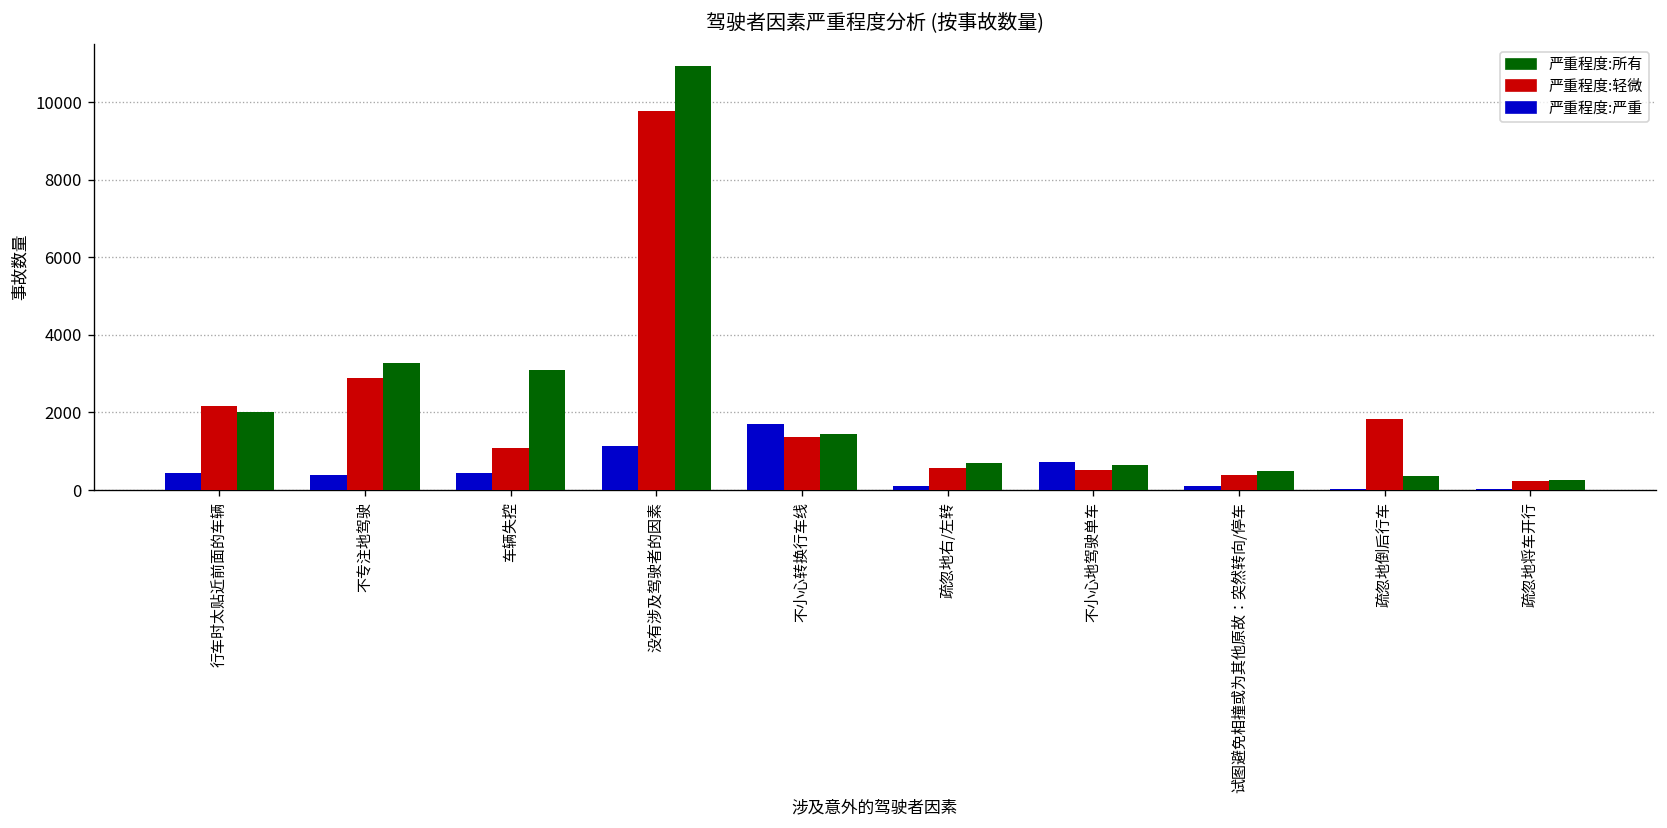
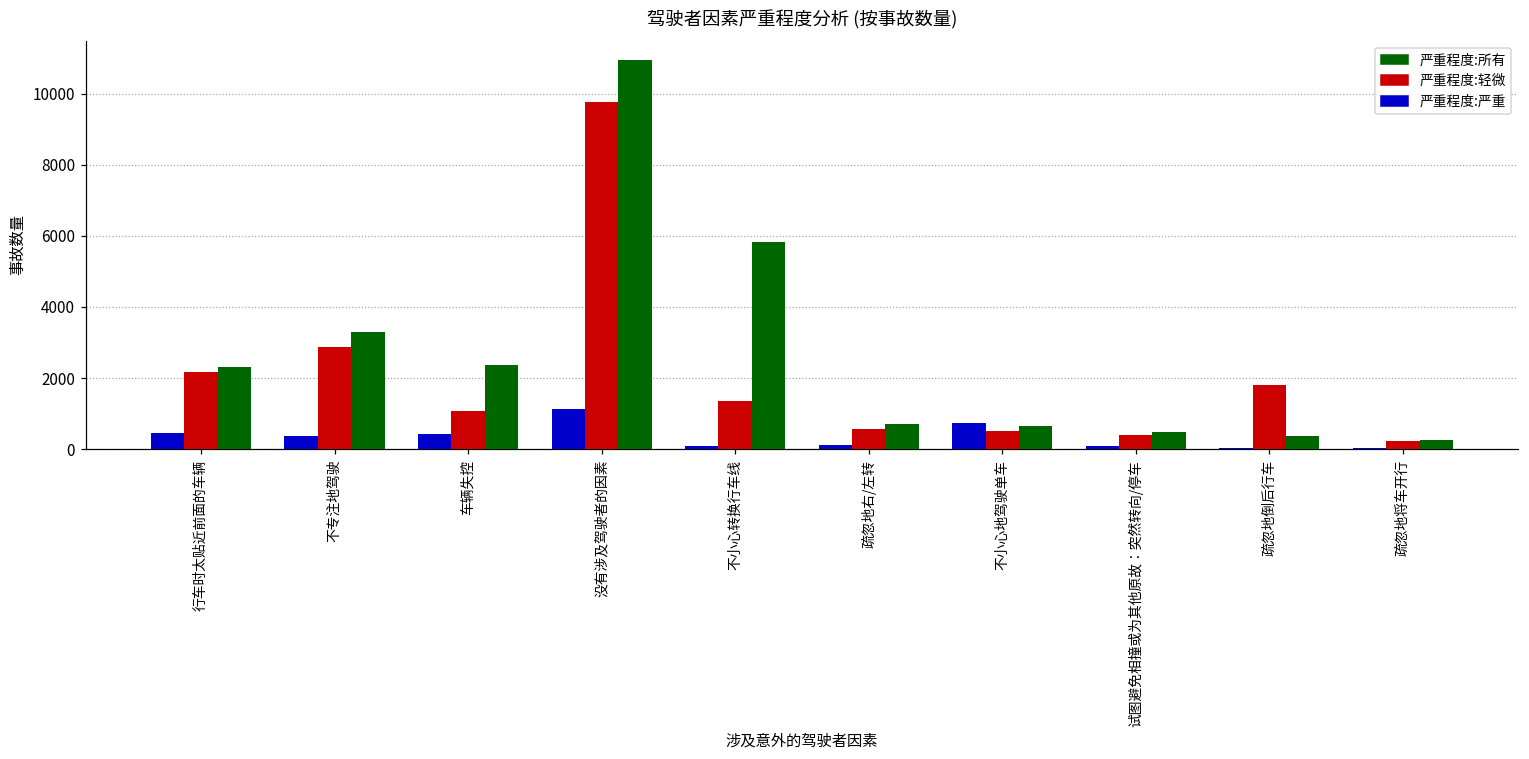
  {
    "严重程度:严重": {
      "行车时太贴近前面的车辆": 400,
      "不专注地驾驶": 400,
      "车辆失控": 400,
      "没有涉及驾驶者的因素": 1100,
-     "不小心转换行车线": 1700,
+     "不小心转换行车线": 100,
      "疏忽地右/左转": 100,
      "不小心地驾驶单车": 700,
      "试图避免相撞或为其他原故：突然转向/停车": 100
    },
    "严重程度:轻微": {
      "行车时太贴近前面的车辆": 2200,
      "不专注地驾驶": 2900,
      "车辆失控": 1100,
      "没有涉及驾驶者的因素": 9800,
      "不小心转换行车线": 1400,
      "疏忽地右/左转": 600,
      "不小心地驾驶单车": 500,
      "试图避免相撞或为其他原故：突然转向/停车": 400,
      "疏忽地倒后行车": 1800,
      "疏忽地将车开行": 200
    },
    "严重程度:所有": {
-     "行车时太贴近前面的车辆": 2000,
+     "行车时太贴近前面的车辆": 2300,
      "不专注地驾驶": 3300,
-     "车辆失控": 3100,
+     "车辆失控": 2400,
      "没有涉及驾驶者的因素": 10900,
-     "不小心转换行车线": 1400,
+     "不小心转换行车线": 5800,
      "疏忽地右/左转": 700,
      "不小心地驾驶单车": 700,
      "试图避免相撞或为其他原故：突然转向/停车": 500,
      "疏忽地倒后行车": 400,
      "疏忽地将车开行": 300
    }
  }
